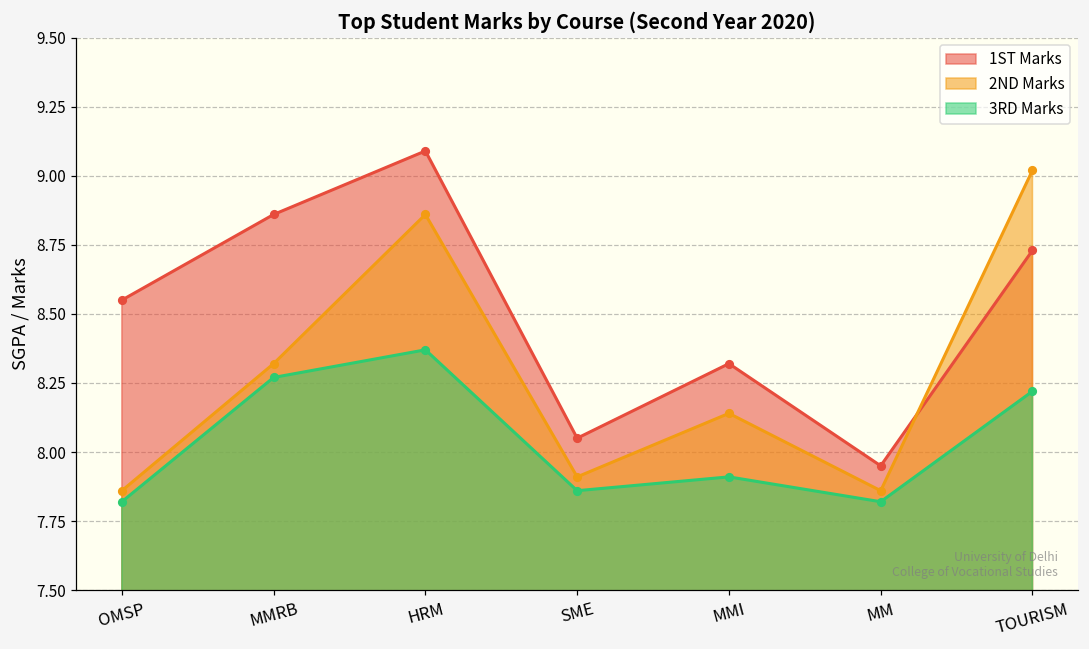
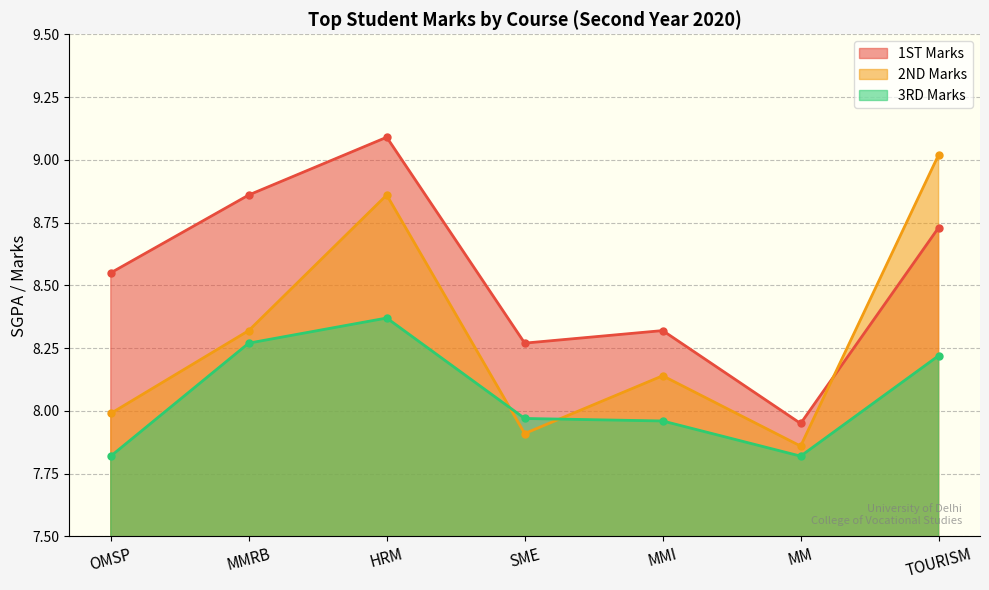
  {
    "1ST Marks": {
      "OMSP": 8.55,
      "MMRB": 8.86,
      "HRM": 9.09,
-     "SME": 8.05,
+     "SME": 8.27,
      "MMI": 8.32,
      "MM": 7.95,
      "TOURISM": 8.73
    },
    "2ND Marks": {
-     "OMSP": 7.86,
+     "OMSP": 7.99,
      "MMRB": 8.32,
      "HRM": 8.86,
      "SME": 7.91,
      "MMI": 8.14,
      "MM": 7.86,
      "TOURISM": 9.02
    },
    "3RD Marks": {
      "OMSP": 7.82,
      "MMRB": 8.27,
      "HRM": 8.37,
-     "SME": 7.86,
-     "MMI": 7.91,
+     "SME": 7.97,
+     "MMI": 7.96,
      "MM": 7.82,
      "TOURISM": 8.22
    }
  }
